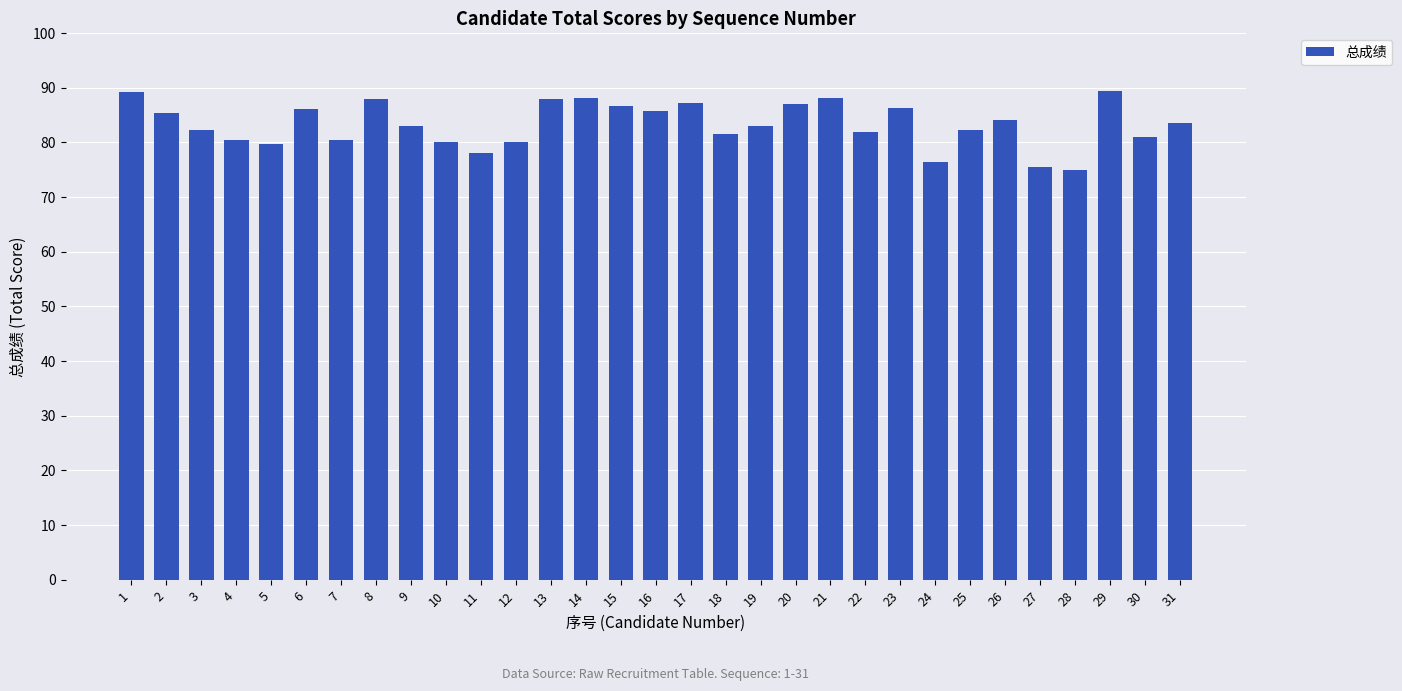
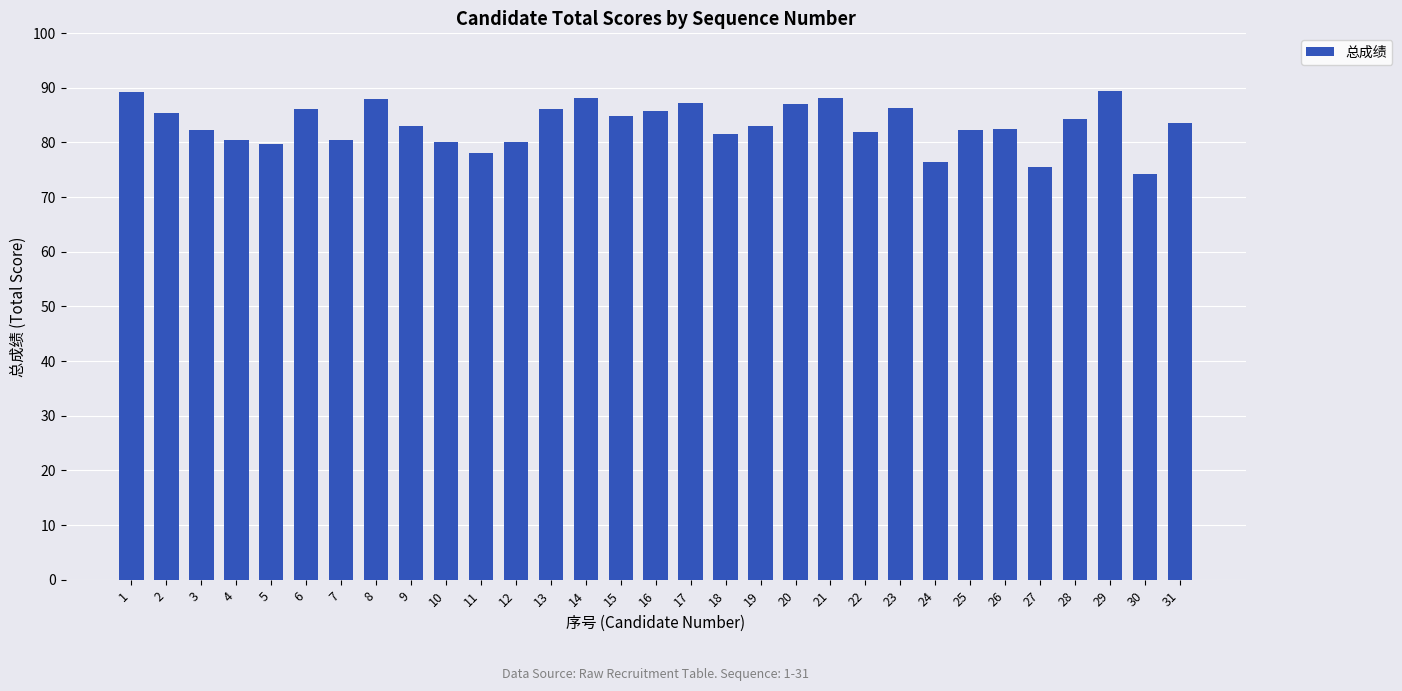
  {
    "1": 89,
    "2": 85,
    "3": 82,
    "4": 80,
    "5": 80,
    "6": 86,
    "7": 80,
    "8": 88,
    "9": 83,
    "10": 80,
    "11": 78,
    "12": 80,
-   "13": 88,
+   "13": 86,
    "14": 88,
-   "15": 87,
+   "15": 85,
    "16": 86,
    "17": 87,
    "18": 82,
    "19": 83,
    "20": 87,
    "21": 88,
    "22": 82,
    "23": 86,
    "24": 76,
    "25": 82,
-   "26": 84,
+   "26": 83,
    "27": 75,
-   "28": 75,
+   "28": 84,
    "29": 89,
-   "30": 81,
+   "30": 74,
    "31": 84
  }
